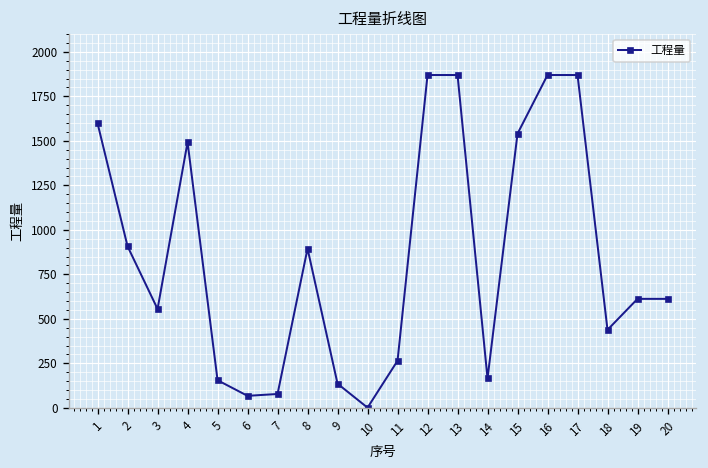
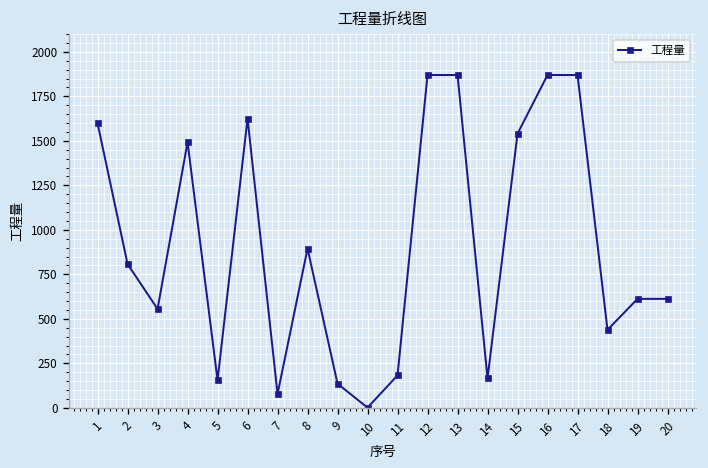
  {
    "1": 1600,
-   "2": 910,
+   "2": 810,
    "3": 560,
    "4": 1490,
    "5": 160,
-   "6": 70,
+   "6": 1620,
    "7": 80,
    "8": 890,
    "9": 140,
    "10": 0,
-   "11": 260,
+   "11": 180,
    "12": 1870,
    "13": 1870,
    "14": 170,
    "15": 1540,
    "16": 1870,
    "17": 1870,
    "18": 440,
    "19": 610,
    "20": 610
  }
